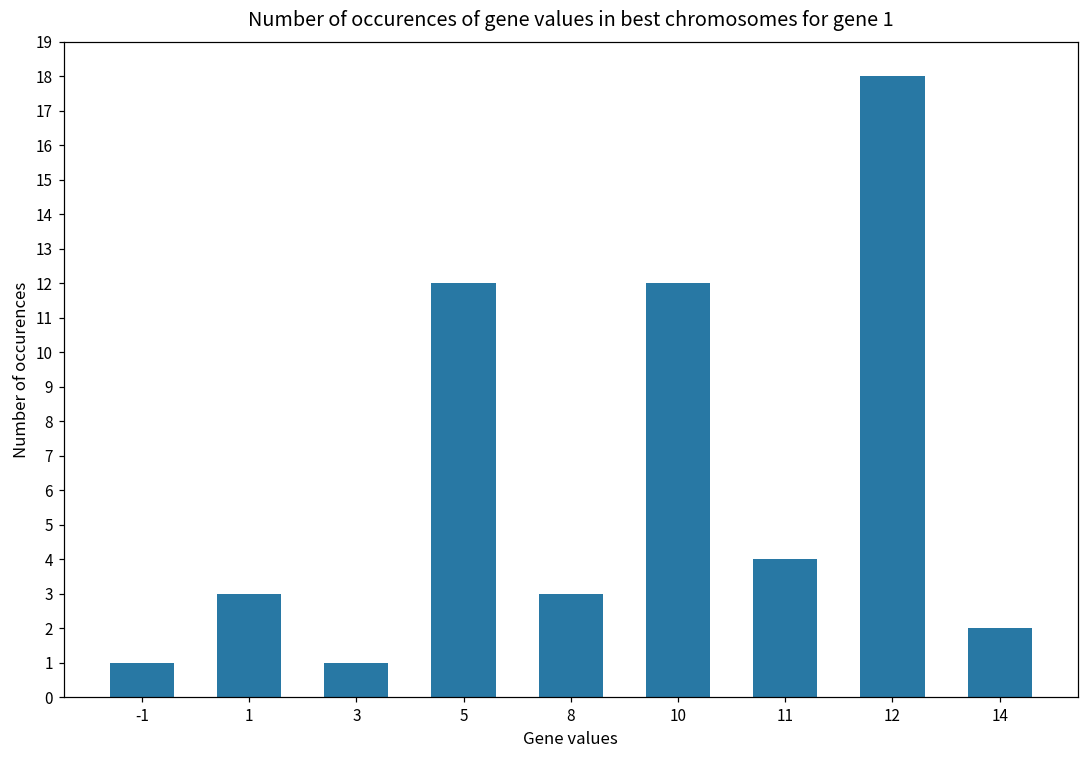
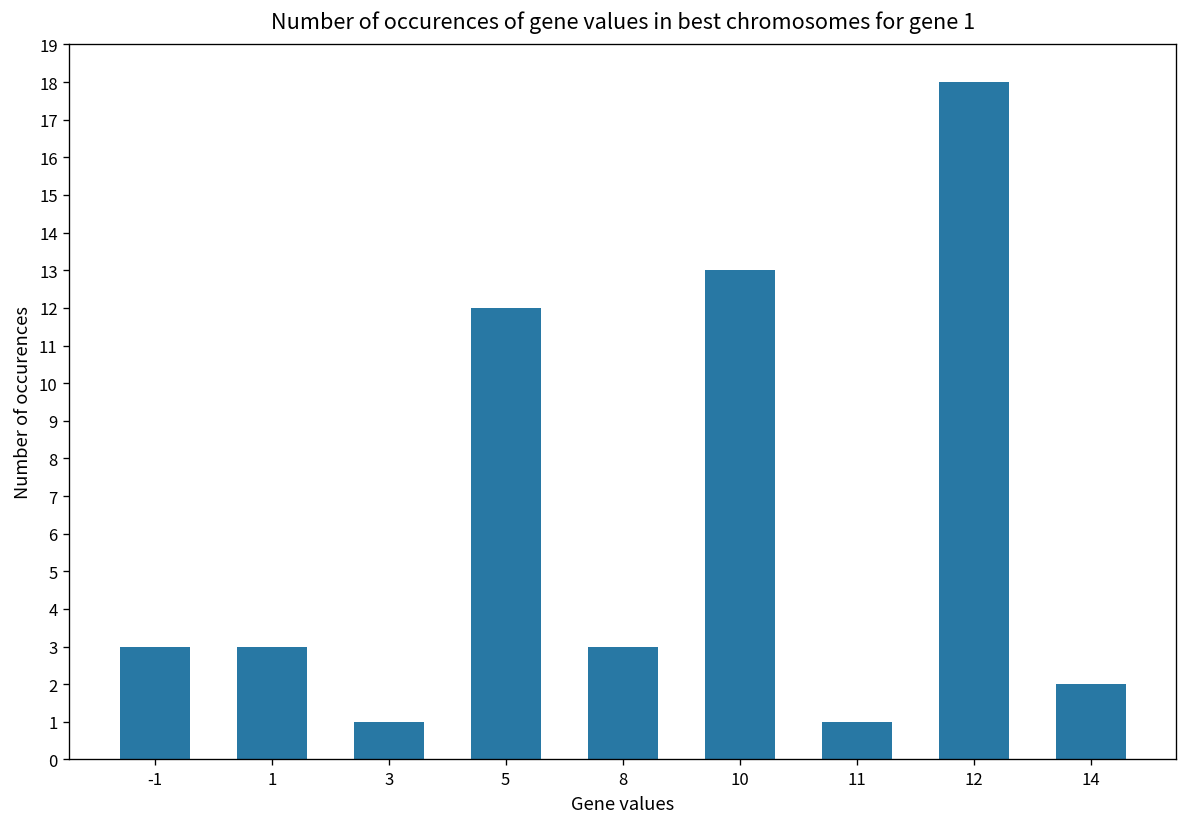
  {
-   "-1": 1,
+   "-1": 3,
    "1": 3,
    "3": 1,
    "5": 12,
    "8": 3,
-   "10": 12,
-   "11": 4,
+   "10": 13,
+   "11": 1,
    "12": 18,
    "14": 2
  }
